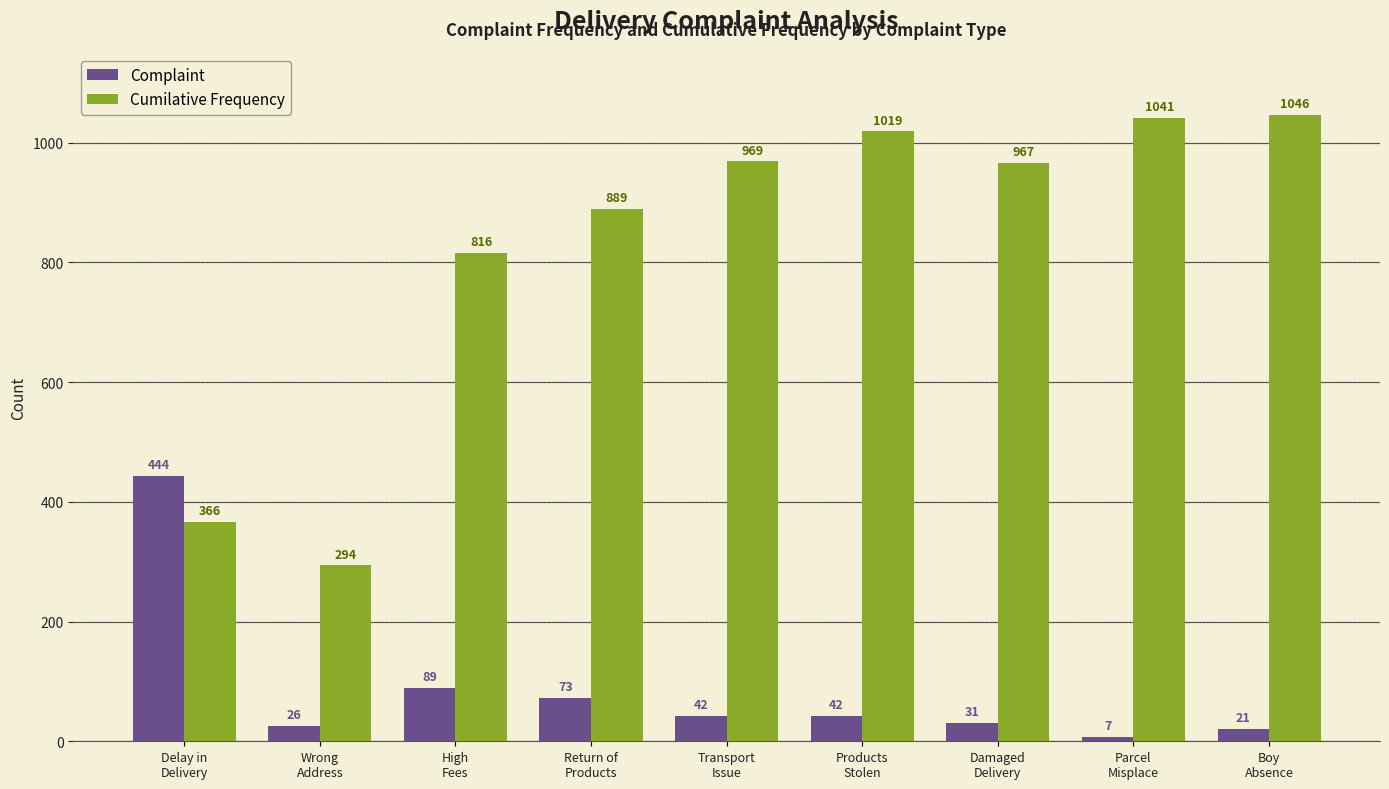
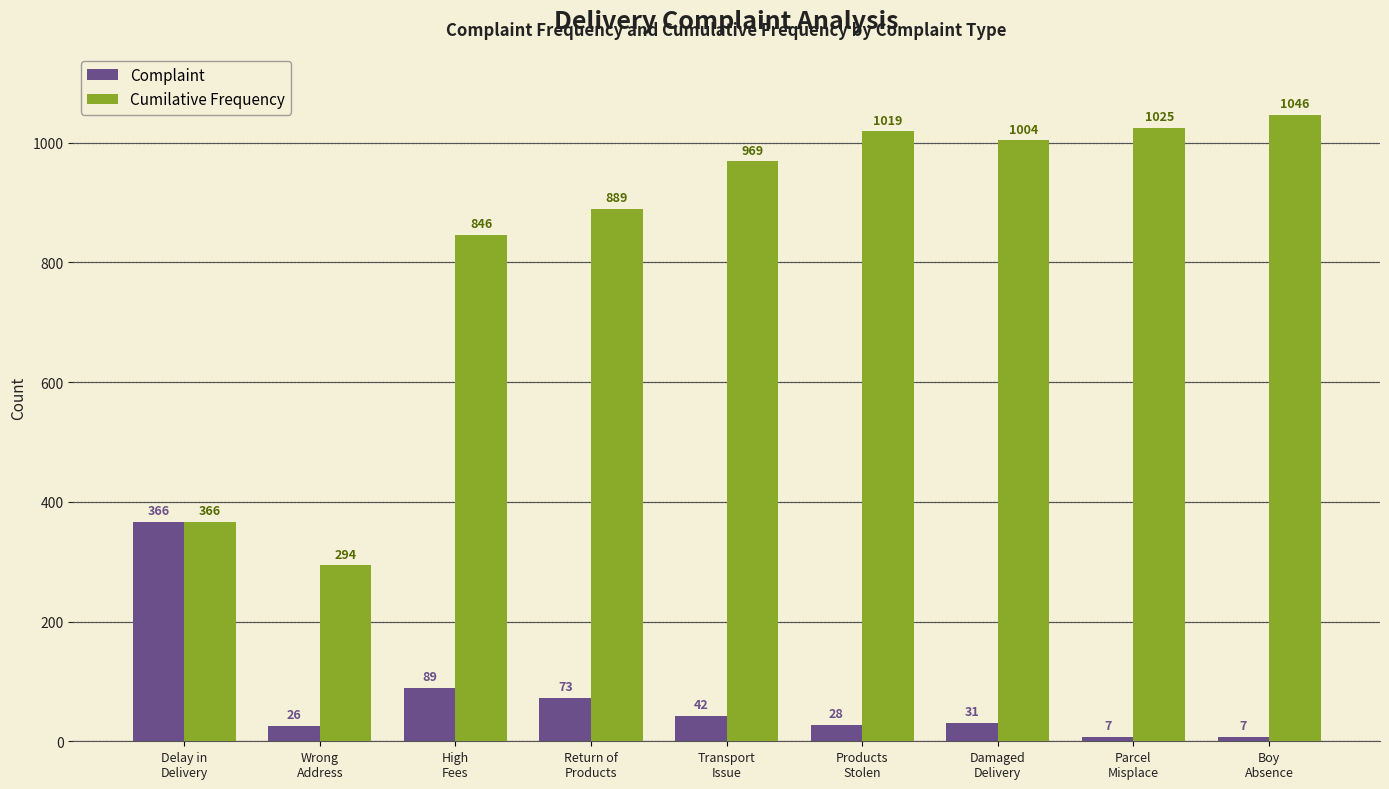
  {
    "Complaint": {
-     "Delay in Delivery": 444,
+     "Delay in Delivery": 366,
      "Wrong Address": 26,
      "High Fees": 89,
      "Return of Products": 73,
      "Transport Issue": 42,
-     "Products Stolen": 42,
+     "Products Stolen": 28,
      "Damaged Delivery": 31,
      "Parcel Misplace": 7,
-     "Boy Absence": 21
+     "Boy Absence": 7
    },
    "Cumilative Frequency": {
      "Delay in Delivery": 366,
      "Wrong Address": 294,
-     "High Fees": 816,
+     "High Fees": 846,
      "Return of Products": 889,
      "Transport Issue": 969,
      "Products Stolen": 1019,
-     "Damaged Delivery": 967,
-     "Parcel Misplace": 1041,
+     "Damaged Delivery": 1004,
+     "Parcel Misplace": 1025,
      "Boy Absence": 1046
    }
  }
